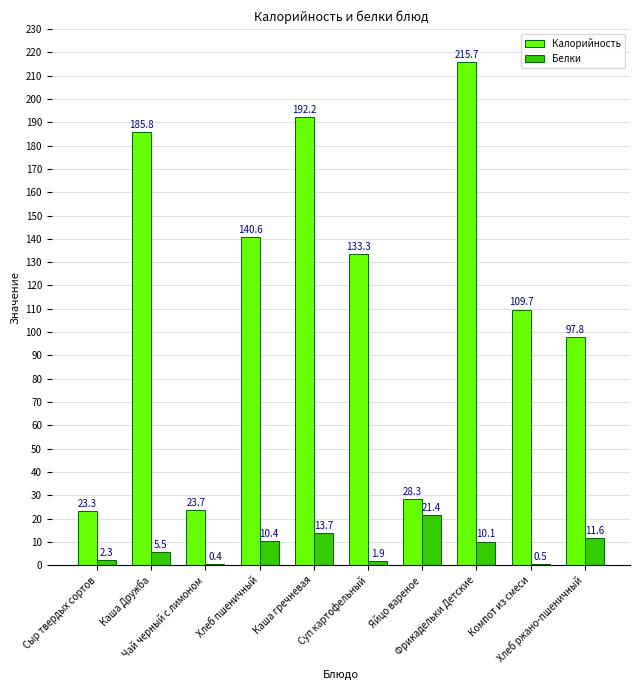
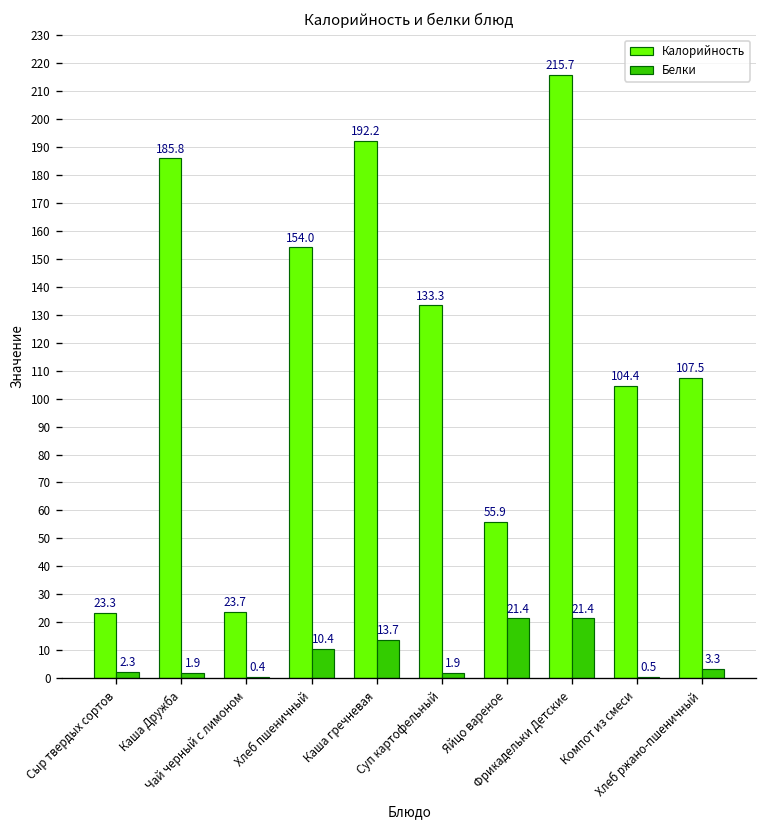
  {
    "Калорийность": {
      "Сыр твердых сортов": 23.3,
      "Каша Дружба": 185.8,
      "Чай черный с лимоном": 23.7,
-     "Хлеб пшеничный": 140.6,
+     "Хлеб пшеничный": 154.0,
      "Каша гречневая": 192.2,
      "Суп картофельный": 133.3,
-     "Яйцо вареное": 28.3,
+     "Яйцо вареное": 55.9,
      "Фрикадельки Детские": 215.7,
-     "Компот из смеси": 109.7,
-     "Хлеб ржано-пшеничный": 97.8
+     "Компот из смеси": 104.4,
+     "Хлеб ржано-пшеничный": 107.5
    },
    "Белки": {
      "Сыр твердых сортов": 2.3,
-     "Каша Дружба": 5.5,
+     "Каша Дружба": 1.9,
      "Чай черный с лимоном": 0.4,
      "Хлеб пшеничный": 10.4,
      "Каша гречневая": 13.7,
      "Суп картофельный": 1.9,
      "Яйцо вареное": 21.4,
-     "Фрикадельки Детские": 10.1,
+     "Фрикадельки Детские": 21.4,
      "Компот из смеси": 0.5,
-     "Хлеб ржано-пшеничный": 11.6
+     "Хлеб ржано-пшеничный": 3.3
    }
  }
